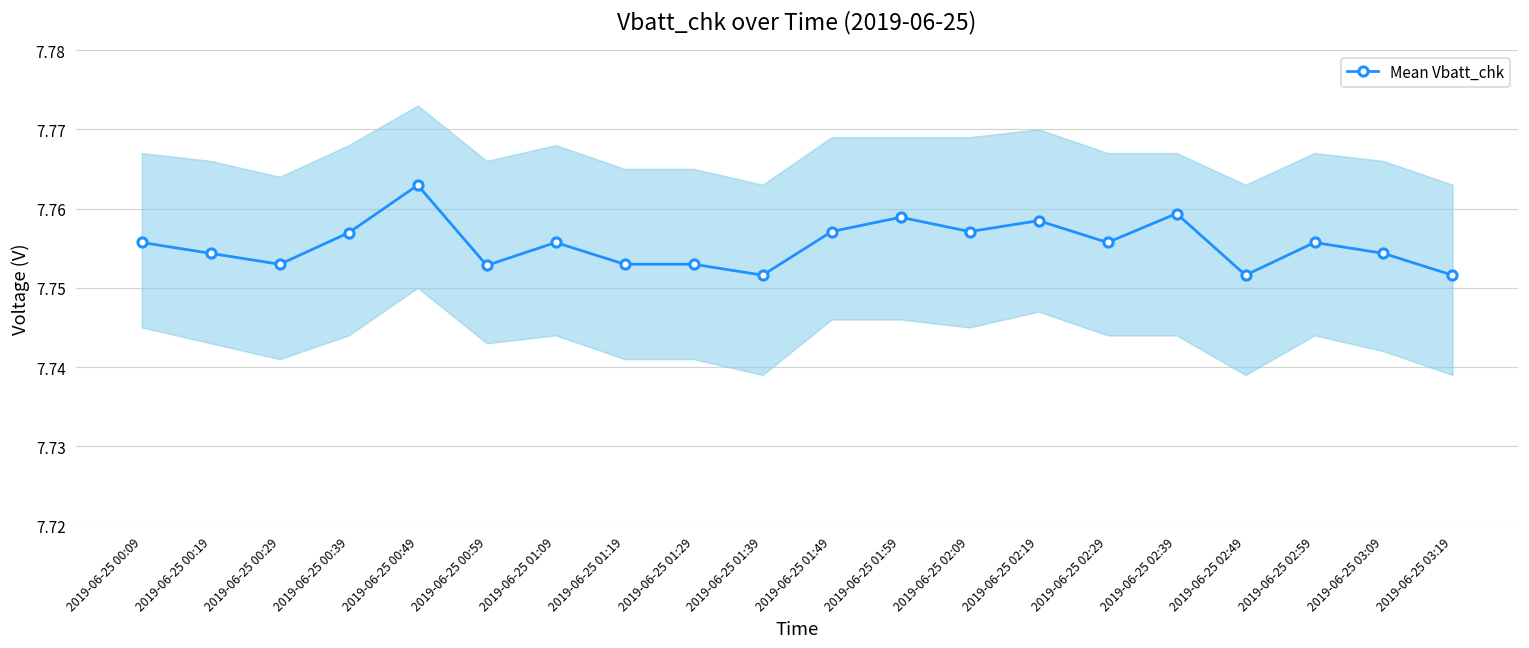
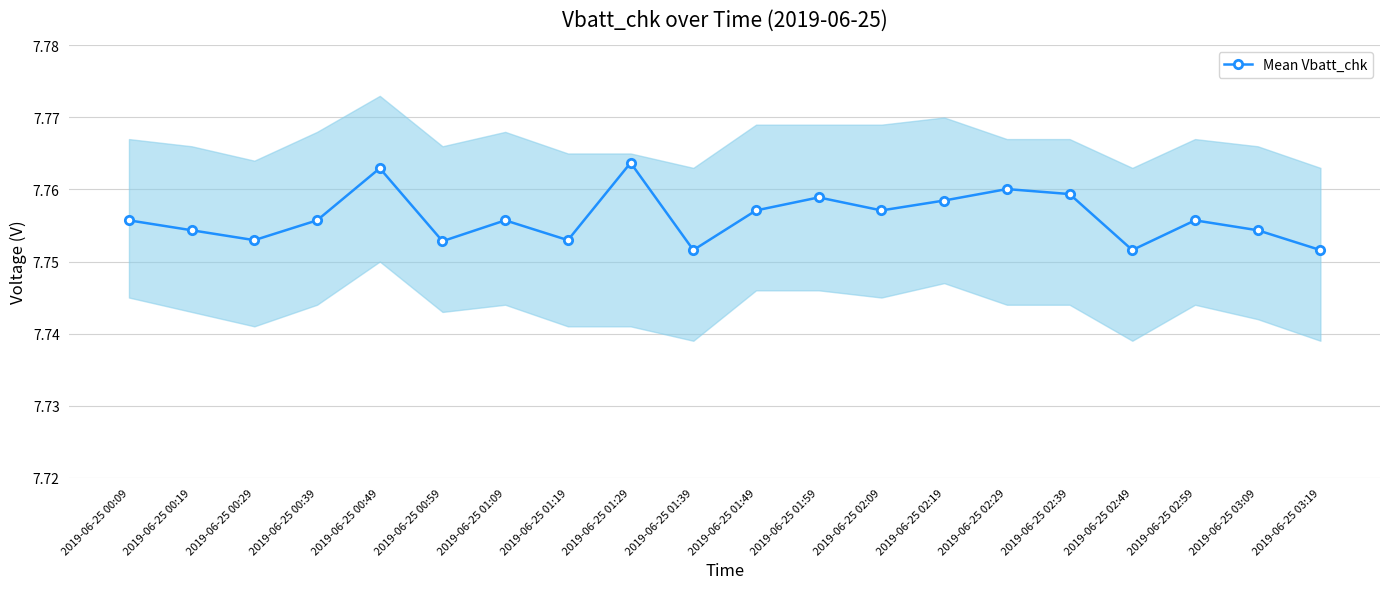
  {
    "Mean Vbatt_chk": {
      "2019-06-25 00:09": 7.756,
      "2019-06-25 00:19": 7.754,
      "2019-06-25 00:29": 7.753,
-     "2019-06-25 00:39": 7.757,
+     "2019-06-25 00:39": 7.756,
      "2019-06-25 00:49": 7.763,
      "2019-06-25 00:59": 7.753,
      "2019-06-25 01:09": 7.756,
      "2019-06-25 01:19": 7.753,
-     "2019-06-25 01:29": 7.753,
+     "2019-06-25 01:29": 7.764,
      "2019-06-25 01:39": 7.752,
      "2019-06-25 01:49": 7.757,
      "2019-06-25 01:59": 7.759,
      "2019-06-25 02:09": 7.757,
      "2019-06-25 02:19": 7.758,
-     "2019-06-25 02:29": 7.756,
+     "2019-06-25 02:29": 7.760,
      "2019-06-25 02:39": 7.759,
      "2019-06-25 02:49": 7.752,
      "2019-06-25 02:59": 7.756,
      "2019-06-25 03:09": 7.754,
      "2019-06-25 03:19": 7.752
    }
  }
